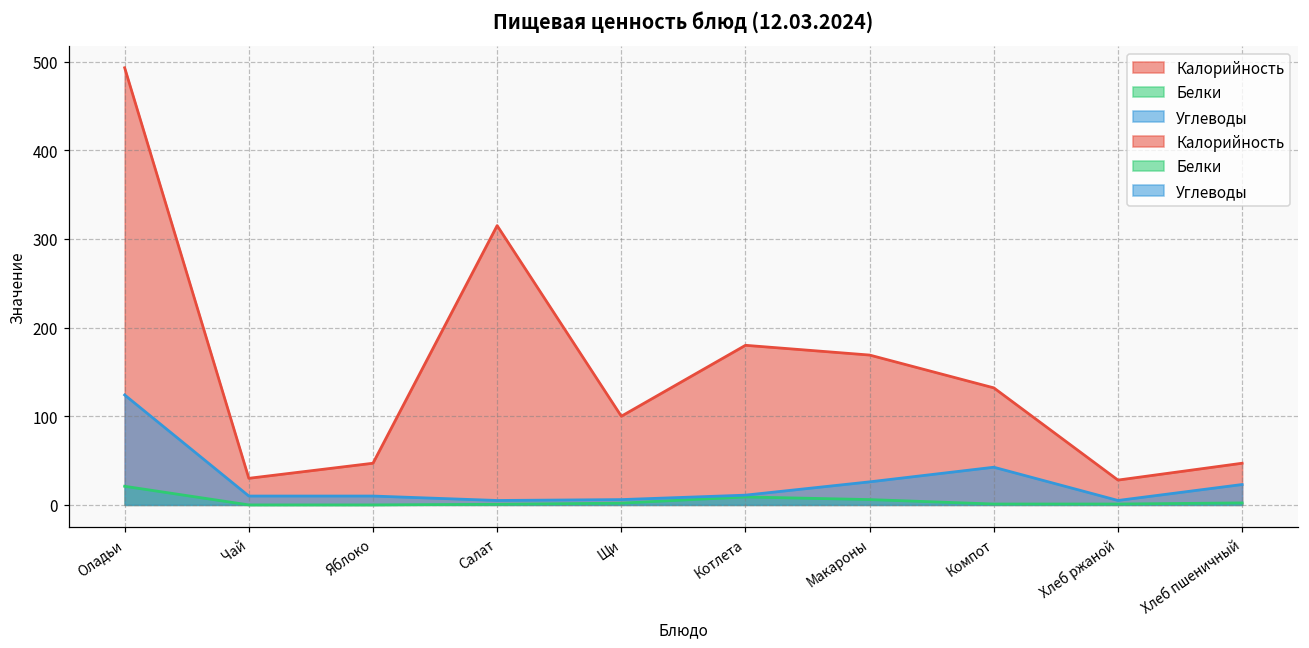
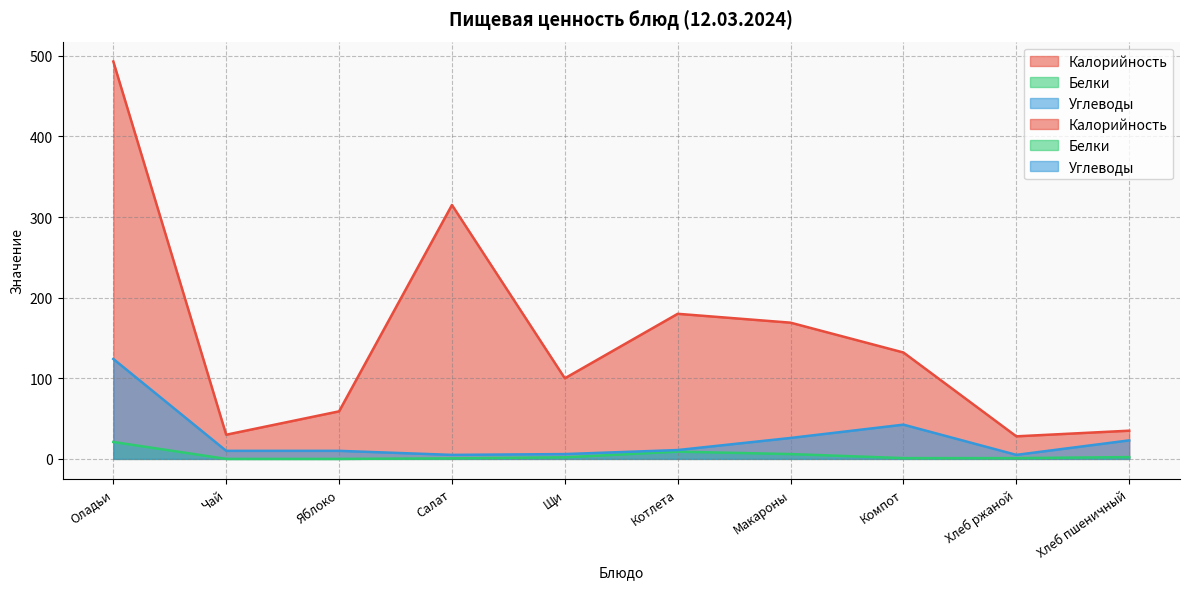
  {
    "Калорийность": {
      "Оладьи": 490,
      "Чай": 30,
-     "Яблоко": 50,
+     "Яблоко": 60,
      "Салат": 320,
      "Щи": 100,
      "Котлета": 180,
      "Макароны": 170,
      "Компот": 130,
      "Хлеб ржаной": 30,
-     "Хлеб пшеничный": 50
+     "Хлеб пшеничный": 40
    },
    "Белки": {
      "Оладьи": 20,
      "Чай": 0,
      "Яблоко": 0,
      "Салат": 0,
      "Щи": 0,
      "Макароны": 10,
      "Компот": 0,
      "Хлеб ржаной": 0,
      "Хлеб пшеничный": 0
    },
    "Углеводы": {
      "Оладьи": 120,
      "Чай": 10,
      "Яблоко": 10,
      "Салат": 10,
      "Щи": 10,
      "Макароны": 30,
      "Компот": 40,
      "Хлеб ржаной": 10,
      "Хлеб пшеничный": 20
    }
  }
